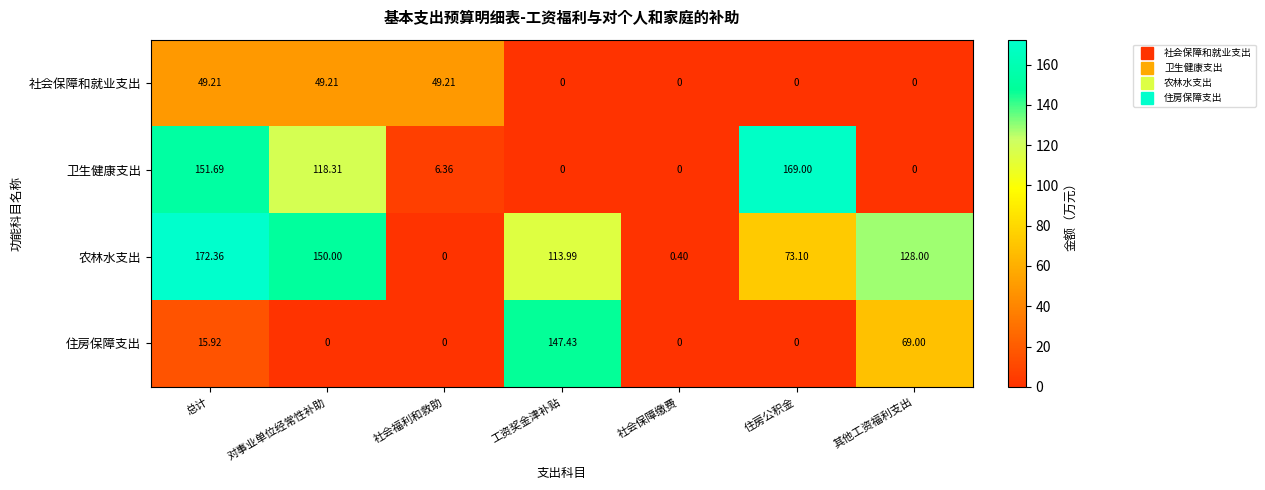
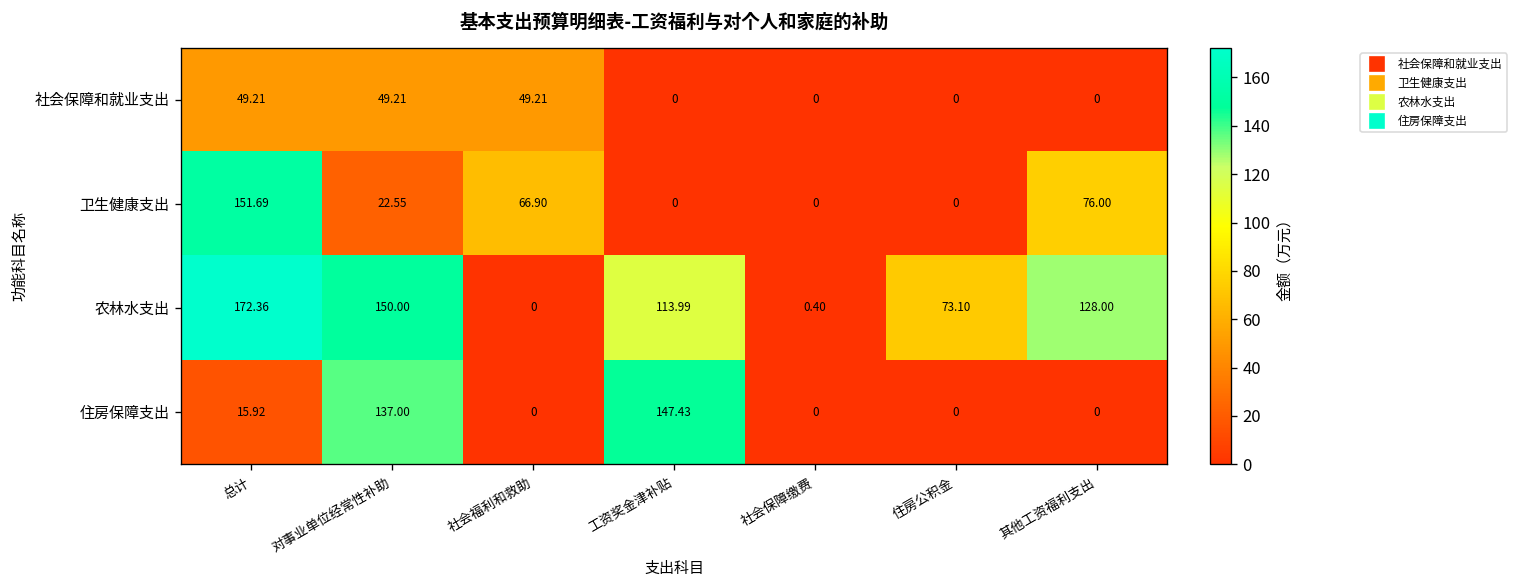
  {
    "社会保障和就业支出": {
      "总计": 49.21,
      "对事业单位经常性补助": 49.21,
      "社会福利和救助": 49.21,
      "工资奖金津补贴": 0,
      "社会保障缴费": 0,
      "住房公积金": 0,
      "其他工资福利支出": 0
    },
    "卫生健康支出": {
      "总计": 151.69,
-     "对事业单位经常性补助": 118.31,
-     "社会福利和救助": 6.36,
+     "对事业单位经常性补助": 22.55,
+     "社会福利和救助": 66.90,
      "工资奖金津补贴": 0,
      "社会保障缴费": 0,
-     "住房公积金": 169.00,
-     "其他工资福利支出": 0
+     "住房公积金": 0,
+     "其他工资福利支出": 76.00
    },
    "农林水支出": {
      "总计": 172.36,
      "对事业单位经常性补助": 150.00,
      "社会福利和救助": 0,
      "工资奖金津补贴": 113.99,
      "社会保障缴费": 0.40,
      "住房公积金": 73.10,
      "其他工资福利支出": 128.00
    },
    "住房保障支出": {
      "总计": 15.92,
-     "对事业单位经常性补助": 0,
+     "对事业单位经常性补助": 137.00,
      "社会福利和救助": 0,
      "工资奖金津补贴": 147.43,
      "社会保障缴费": 0,
      "住房公积金": 0,
-     "其他工资福利支出": 69.00
+     "其他工资福利支出": 0
    }
  }
